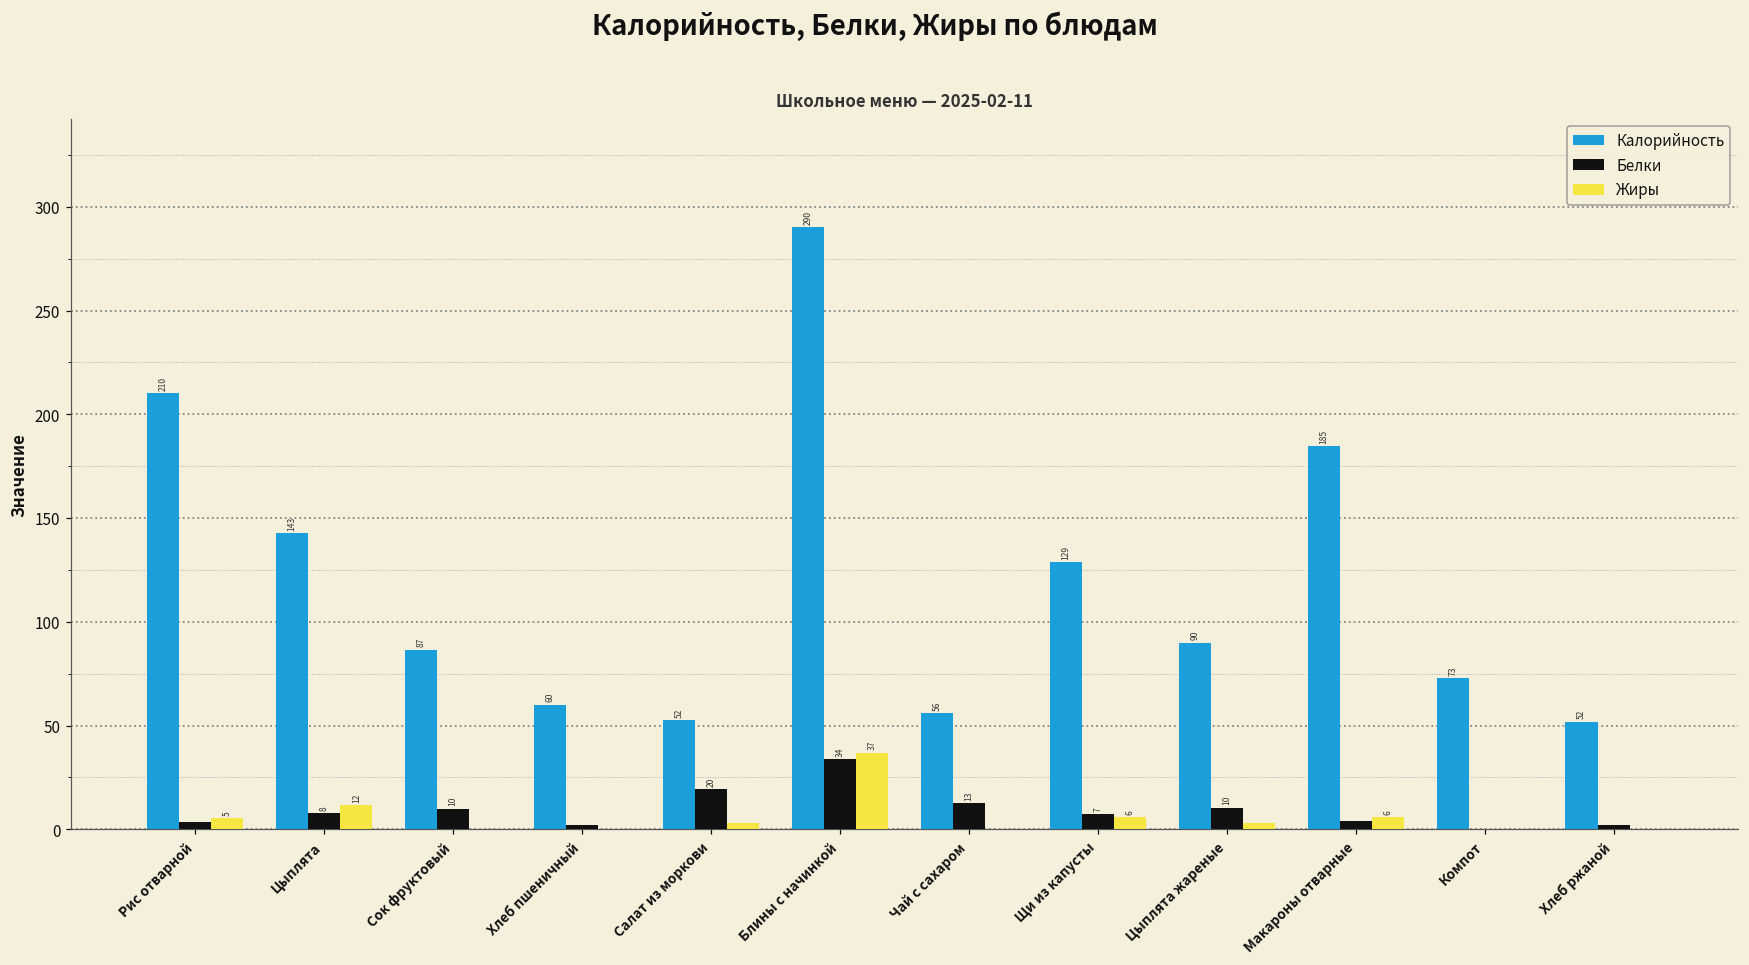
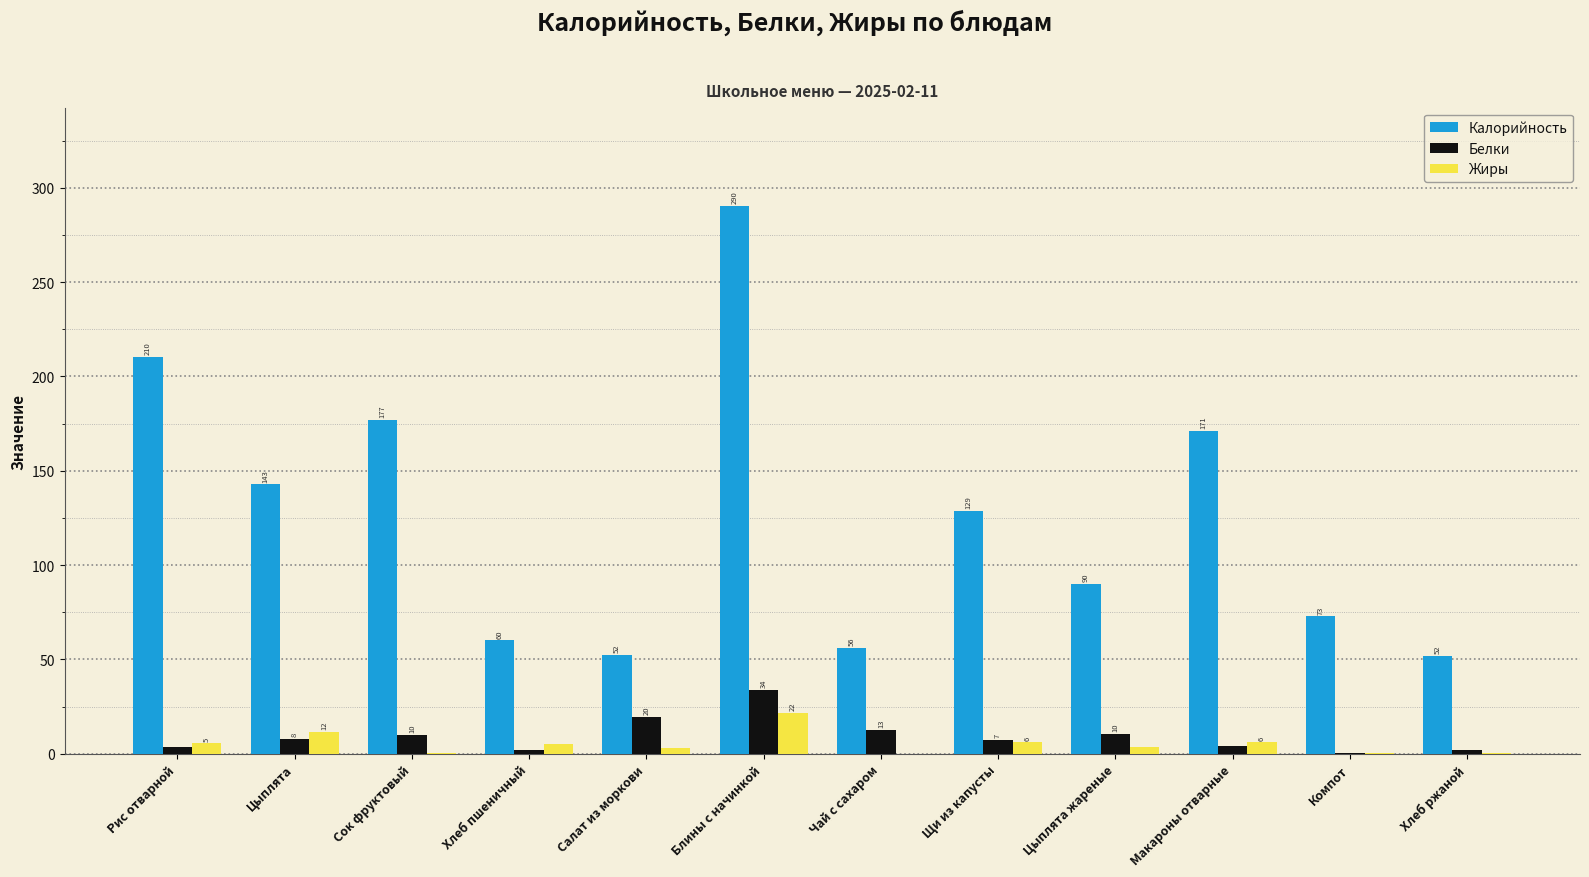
  {
    "Калорийность": {
      "Рис отварной": 210,
      "Цыплята": 143,
-     "Сок фруктовый": 87,
+     "Сок фруктовый": 177,
      "Хлеб пшеничный": 60,
      "Салат из моркови": 52,
      "Блины с начинкой": 290,
      "Чай с сахаром": 56,
      "Щи из капусты": 129,
      "Цыплята жареные": 90,
-     "Макароны отварные": 185,
+     "Макароны отварные": 171,
      "Компот": 73,
      "Хлеб ржаной": 52
    },
    "Белки": {
      "Цыплята": 8,
      "Сок фруктовый": 10,
      "Салат из моркови": 20,
      "Блины с начинкой": 34,
      "Чай с сахаром": 13,
      "Щи из капусты": 7,
      "Цыплята жареные": 10
    },
    "Жиры": {
      "Рис отварной": 5,
      "Цыплята": 12,
-     "Хлеб пшеничный": 0,
-     "Блины с начинкой": 37,
+     "Хлеб пшеничный": 5,
+     "Блины с начинкой": 22,
      "Щи из капусты": 6,
      "Макароны отварные": 6
    }
  }
